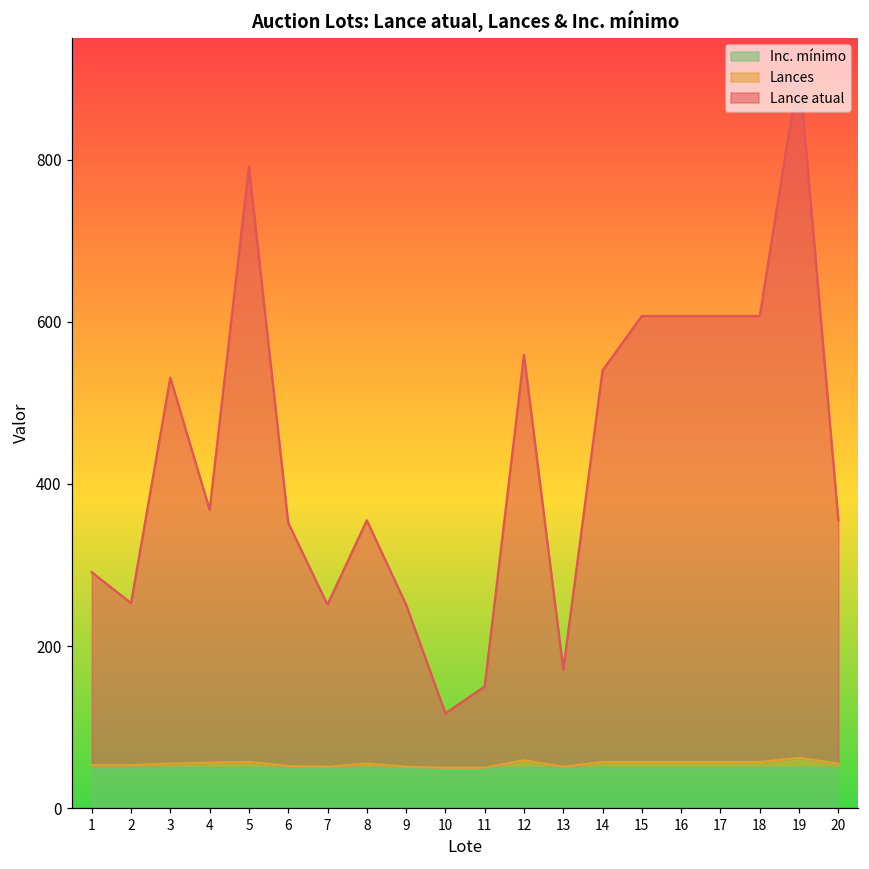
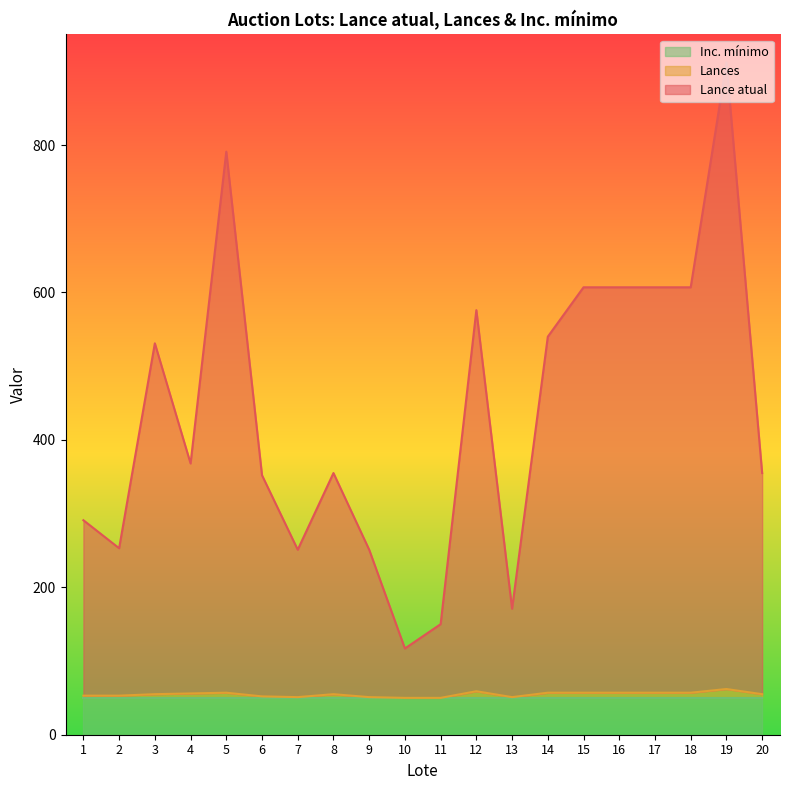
  {
    "Inc. mínimo": {
      "3": 50,
      "4": 50,
      "5": 50,
      "8": 50,
      "12": 50,
      "14": 50,
      "15": 50,
      "16": 50,
      "17": 50,
      "18": 50,
      "19": 50,
      "20": 50
    },
    "Lances": {
      "3": 10,
      "4": 10,
      "5": 10,
      "8": 10,
      "12": 10,
      "14": 10,
      "15": 10,
      "16": 10,
      "17": 10,
      "18": 10,
      "19": 10,
      "20": 10
    },
    "Lance atual": {
      "1": 240,
      "2": 200,
      "3": 480,
      "4": 310,
      "5": 730,
      "6": 300,
      "7": 200,
      "8": 300,
      "9": 200,
      "10": 70,
      "11": 100,
-     "12": 500,
+     "12": 520,
      "13": 120,
      "14": 480,
      "15": 550,
      "16": 550,
      "17": 550,
      "18": 550,
      "20": 300
    }
  }
